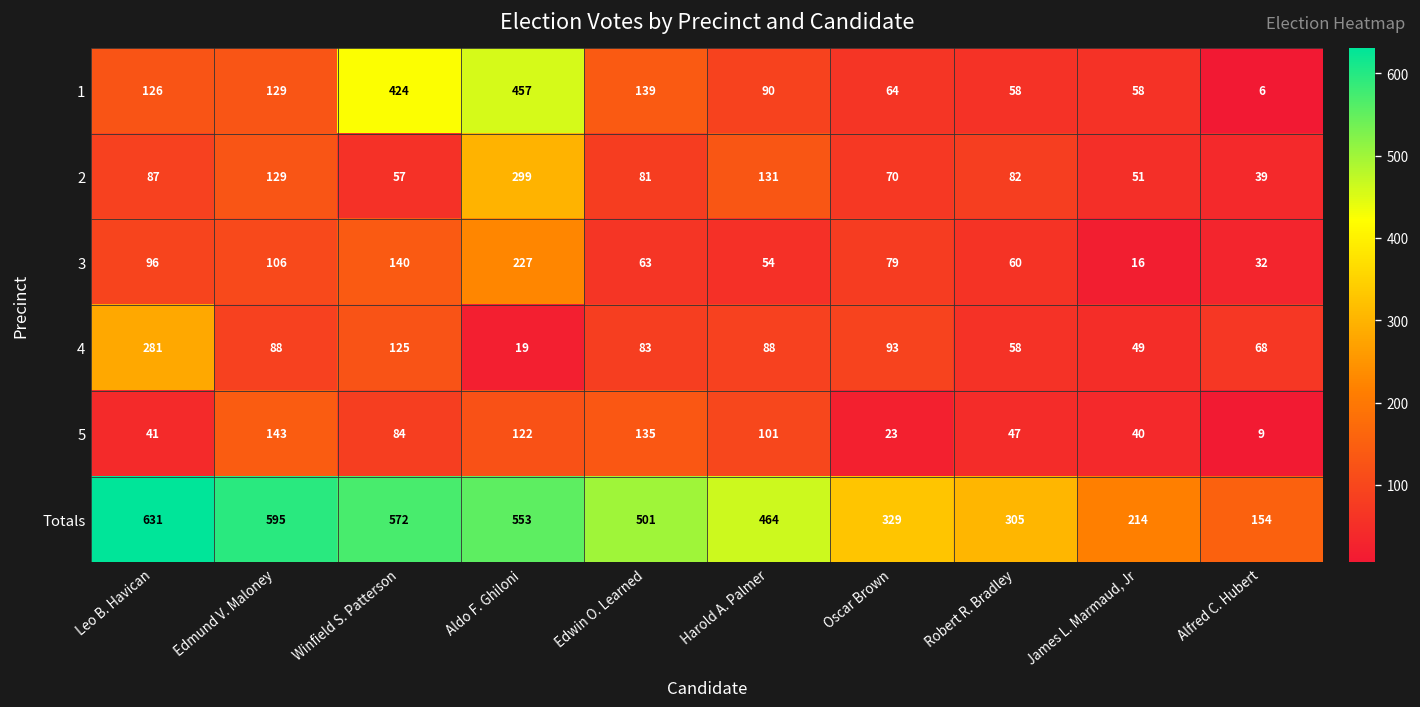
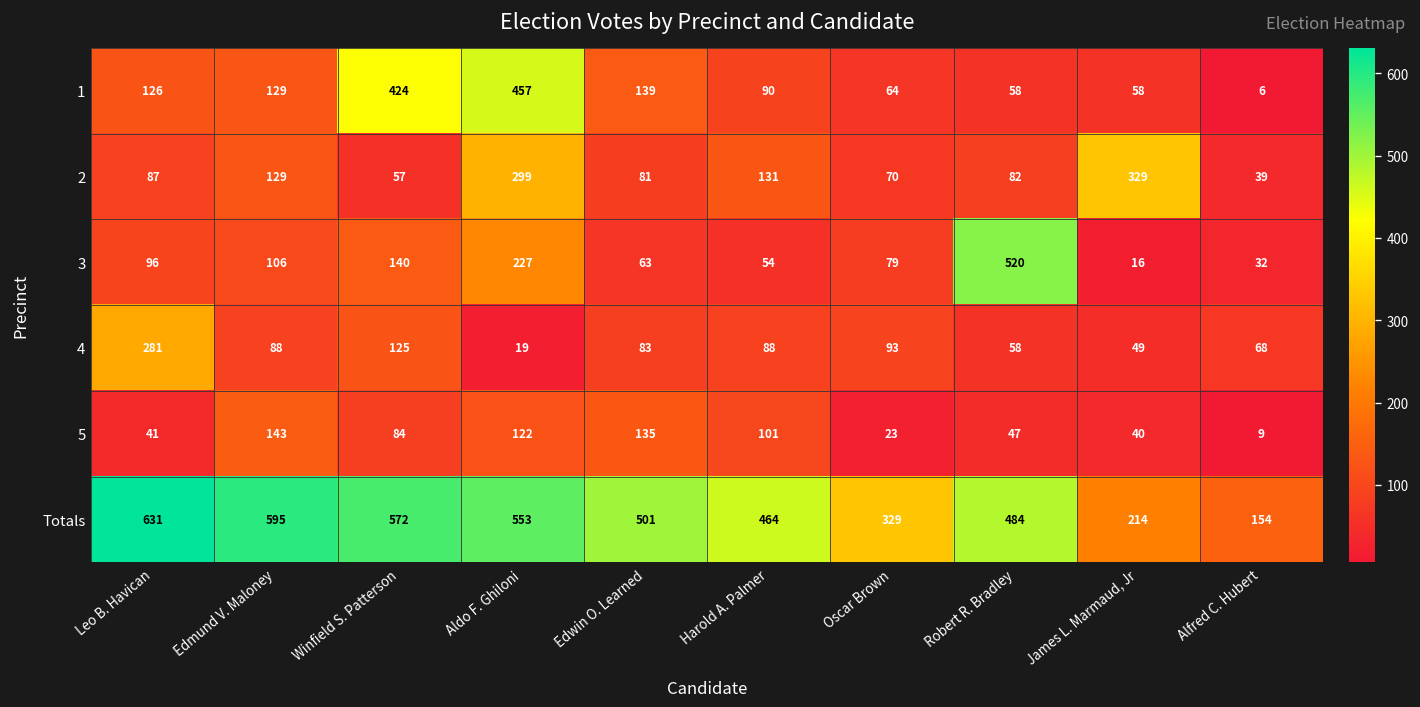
  {
    "1": {
      "Leo B. Havican": 126,
      "Edmund V. Maloney": 129,
      "Winfield S. Patterson": 424,
      "Aldo F. Ghiloni": 457,
      "Edwin O. Learned": 139,
      "Harold A. Palmer": 90,
      "Oscar Brown": 64,
      "Robert R. Bradley": 58,
      "James L. Marmaud, Jr": 58,
      "Alfred C. Hubert": 6
    },
    "2": {
      "Leo B. Havican": 87,
      "Edmund V. Maloney": 129,
      "Winfield S. Patterson": 57,
      "Aldo F. Ghiloni": 299,
      "Edwin O. Learned": 81,
      "Harold A. Palmer": 131,
      "Oscar Brown": 70,
      "Robert R. Bradley": 82,
-     "James L. Marmaud, Jr": 51,
+     "James L. Marmaud, Jr": 329,
      "Alfred C. Hubert": 39
    },
    "3": {
      "Leo B. Havican": 96,
      "Edmund V. Maloney": 106,
      "Winfield S. Patterson": 140,
      "Aldo F. Ghiloni": 227,
      "Edwin O. Learned": 63,
      "Harold A. Palmer": 54,
      "Oscar Brown": 79,
-     "Robert R. Bradley": 60,
+     "Robert R. Bradley": 520,
      "James L. Marmaud, Jr": 16,
      "Alfred C. Hubert": 32
    },
    "4": {
      "Leo B. Havican": 281,
      "Edmund V. Maloney": 88,
      "Winfield S. Patterson": 125,
      "Aldo F. Ghiloni": 19,
      "Edwin O. Learned": 83,
      "Harold A. Palmer": 88,
      "Oscar Brown": 93,
      "Robert R. Bradley": 58,
      "James L. Marmaud, Jr": 49,
      "Alfred C. Hubert": 68
    },
    "5": {
      "Leo B. Havican": 41,
      "Edmund V. Maloney": 143,
      "Winfield S. Patterson": 84,
      "Aldo F. Ghiloni": 122,
      "Edwin O. Learned": 135,
      "Harold A. Palmer": 101,
      "Oscar Brown": 23,
      "Robert R. Bradley": 47,
      "James L. Marmaud, Jr": 40,
      "Alfred C. Hubert": 9
    },
    "Totals": {
      "Leo B. Havican": 631,
      "Edmund V. Maloney": 595,
      "Winfield S. Patterson": 572,
      "Aldo F. Ghiloni": 553,
      "Edwin O. Learned": 501,
      "Harold A. Palmer": 464,
      "Oscar Brown": 329,
-     "Robert R. Bradley": 305,
+     "Robert R. Bradley": 484,
      "James L. Marmaud, Jr": 214,
      "Alfred C. Hubert": 154
    }
  }
